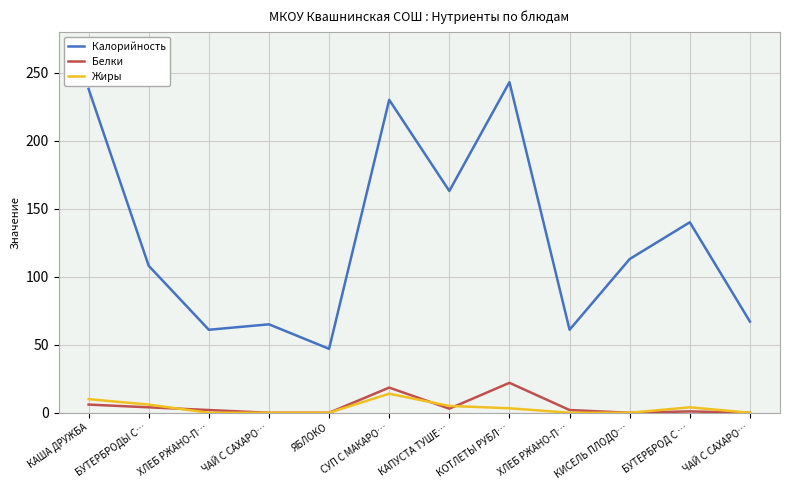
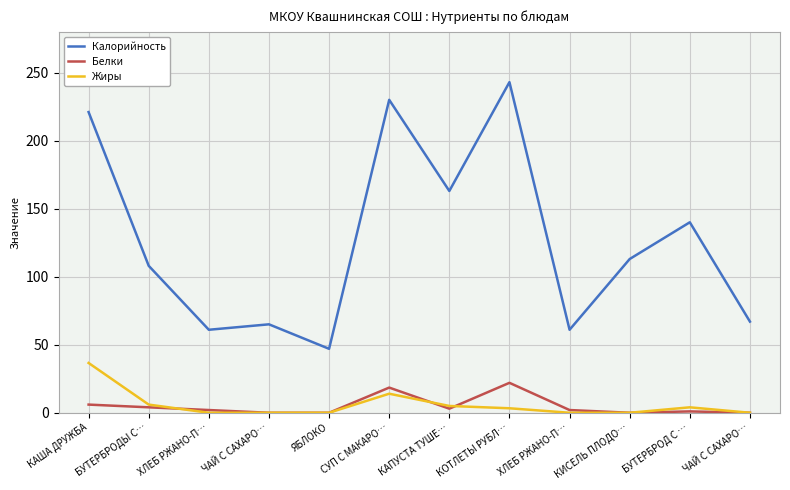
  {
    "Калорийность": {
-     "КАША ДРУЖБА": 238,
+     "КАША ДРУЖБА": 221,
      "БУТЕРБРОДЫ С…": 108,
      "ЯБЛОКО": 47,
      "СУП С МАКАРО…": 230,
      "КАПУСТА ТУШЕ…": 163,
      "КОТЛЕТЫ РУБЛ…": 243,
      "КИСЕЛЬ ПЛОДО…": 113,
      "БУТЕРБРОД С …": 140
    },
    "Белки": {
      "КАША ДРУЖБА": 6,
      "БУТЕРБРОДЫ С…": 4,
      "СУП С МАКАРО…": 19,
      "КАПУСТА ТУШЕ…": 3,
      "КОТЛЕТЫ РУБЛ…": 22,
      "БУТЕРБРОД С …": 1
    },
    "Жиры": {
-     "КАША ДРУЖБА": 10,
+     "КАША ДРУЖБА": 37,
      "БУТЕРБРОДЫ С…": 6,
      "СУП С МАКАРО…": 14,
      "КАПУСТА ТУШЕ…": 5,
      "КОТЛЕТЫ РУБЛ…": 3,
      "БУТЕРБРОД С …": 4
    }
  }
